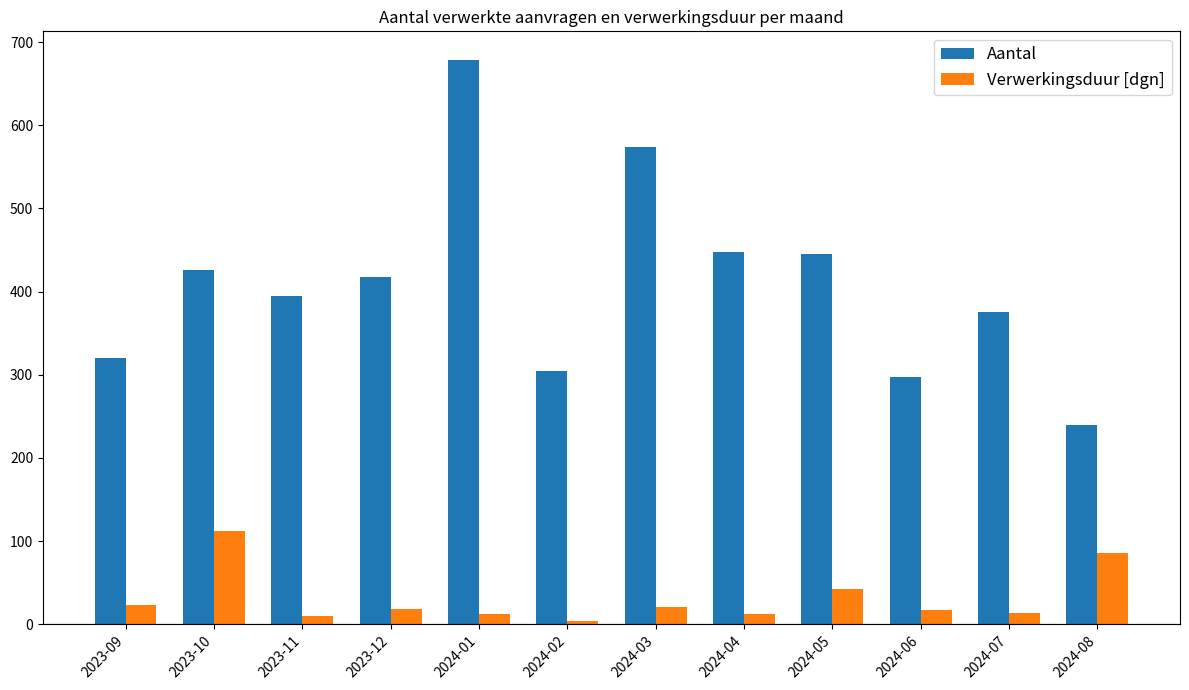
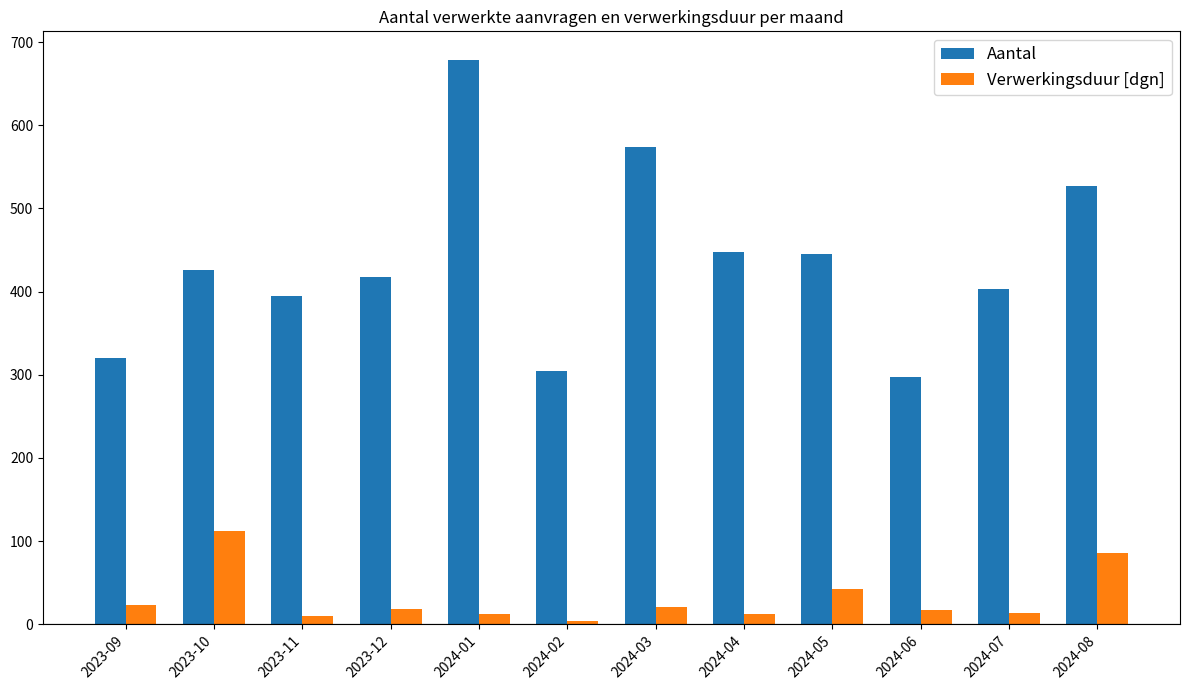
  {
    "Aantal": {
      "2023-09": 320,
      "2023-10": 430,
      "2023-11": 400,
      "2023-12": 420,
      "2024-01": 680,
      "2024-02": 300,
      "2024-03": 570,
      "2024-04": 450,
      "2024-05": 450,
      "2024-06": 300,
-     "2024-07": 380,
-     "2024-08": 240
+     "2024-07": 400,
+     "2024-08": 530
    },
    "Verwerkingsduur [dgn]": {
      "2023-09": 20,
      "2023-10": 110,
      "2023-11": 10,
      "2023-12": 20,
      "2024-01": 10,
      "2024-02": 0,
      "2024-03": 20,
      "2024-04": 10,
      "2024-05": 40,
      "2024-06": 20,
      "2024-07": 10,
      "2024-08": 90
    }
  }
